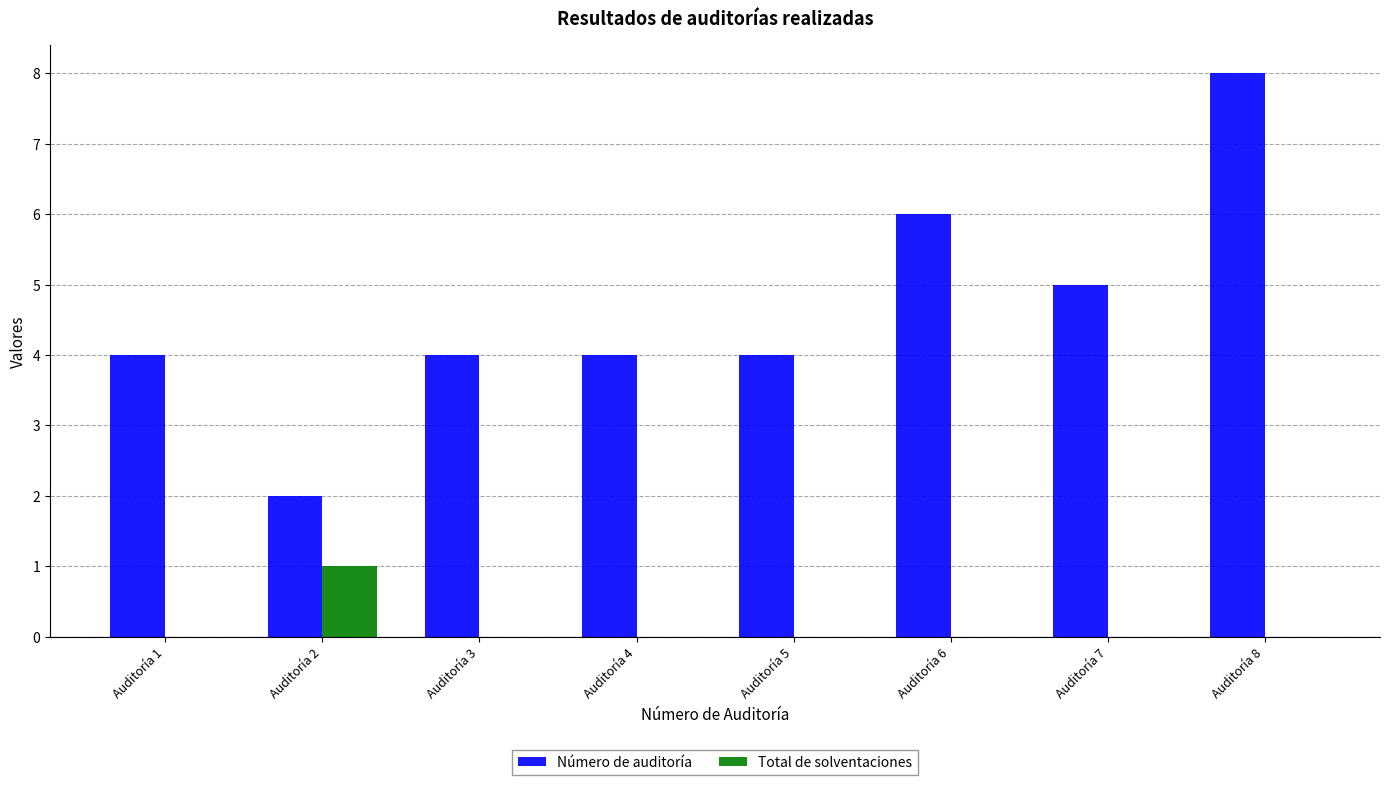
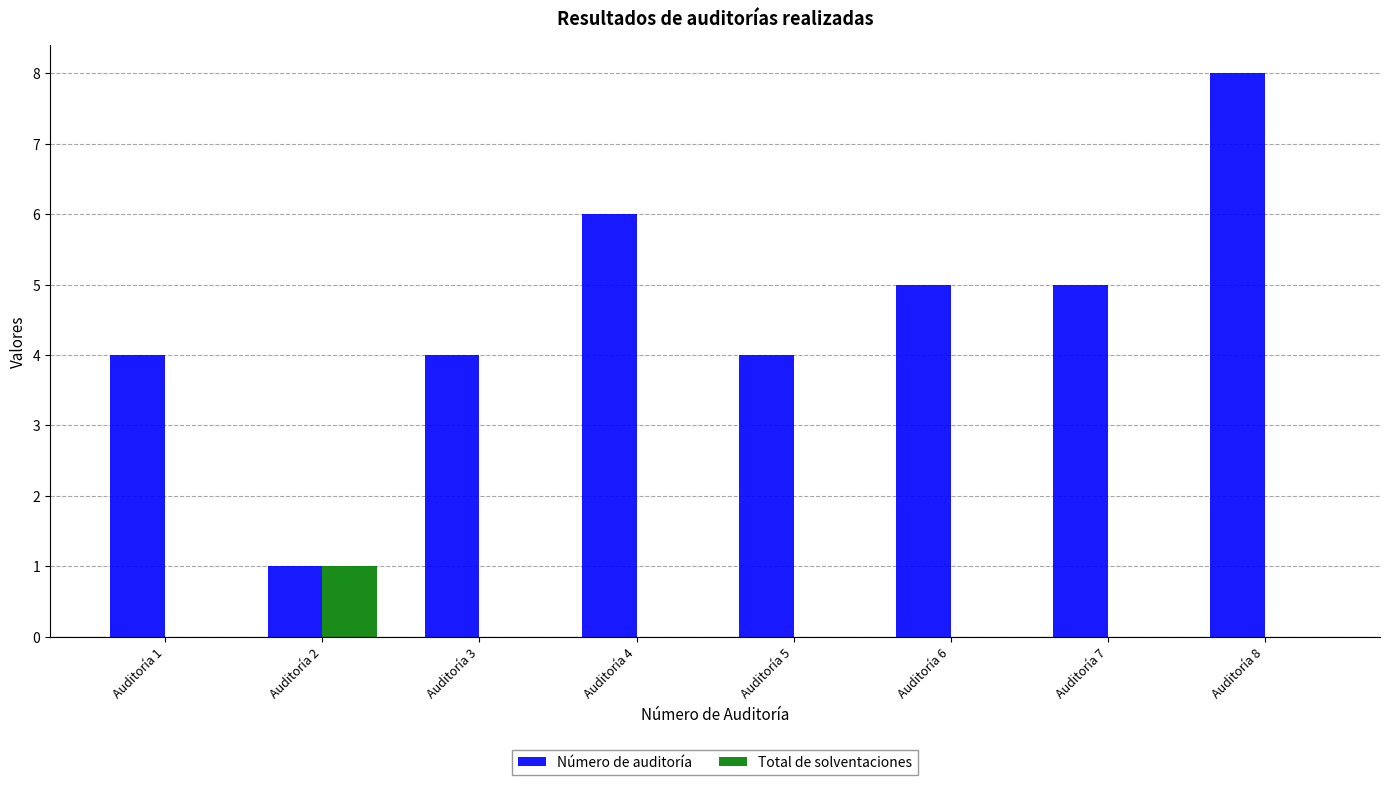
  {
    "Número de auditoría": {
      "Auditoría 1": 4,
-     "Auditoría 2": 2,
+     "Auditoría 2": 1,
      "Auditoría 3": 4,
-     "Auditoría 4": 4,
+     "Auditoría 4": 6,
      "Auditoría 5": 4,
-     "Auditoría 6": 6,
+     "Auditoría 6": 5,
      "Auditoría 7": 5,
      "Auditoría 8": 8
    },
    "Total de solventaciones": {
      "Auditoría 1": 0,
      "Auditoría 2": 1,
      "Auditoría 3": 0,
      "Auditoría 4": 0,
      "Auditoría 5": 0,
      "Auditoría 6": 0,
      "Auditoría 7": 0,
      "Auditoría 8": 0
    }
  }
